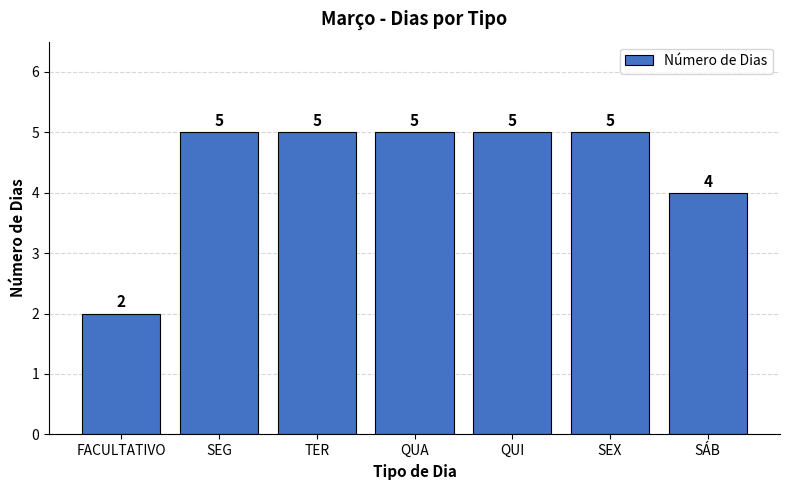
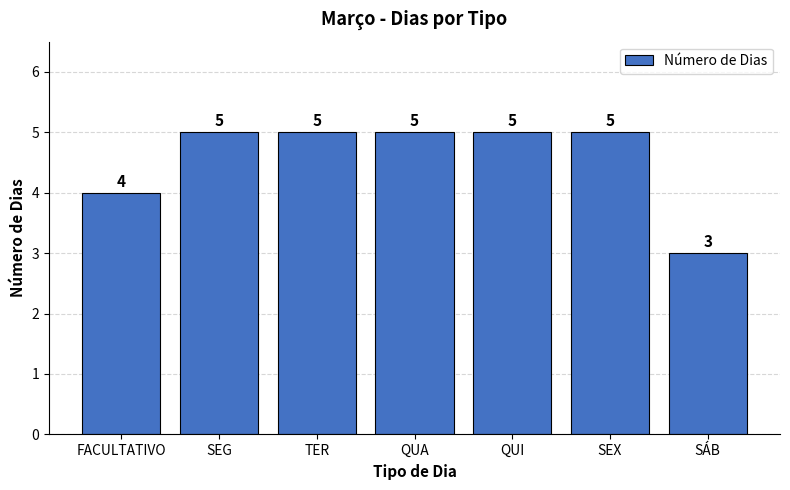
  {
-   "FACULTATIVO": 2,
+   "FACULTATIVO": 4,
    "SEG": 5,
    "TER": 5,
    "QUA": 5,
    "QUI": 5,
    "SEX": 5,
-   "SÁB": 4
+   "SÁB": 3
  }
